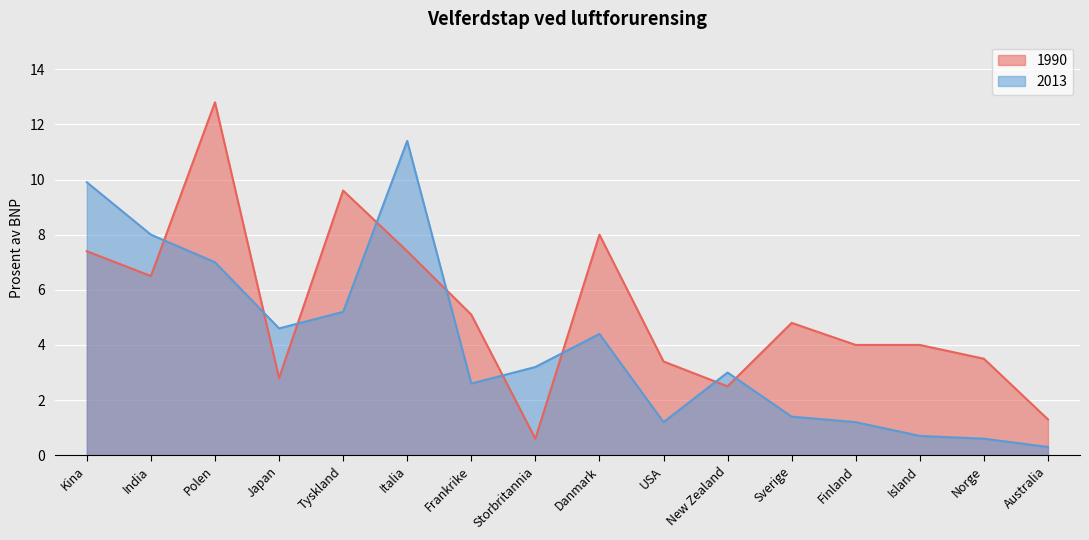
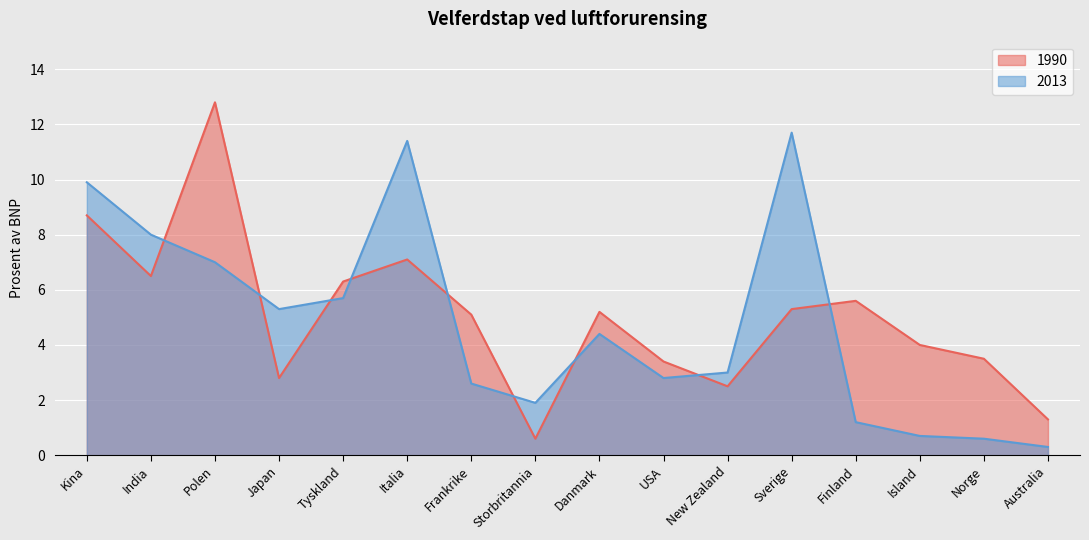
  {
    "1990": {
-     "Kina": 7.4,
+     "Kina": 8.7,
      "India": 6.5,
      "Polen": 12.8,
      "Japan": 2.8,
-     "Tyskland": 9.6,
-     "Italia": 7.4,
+     "Tyskland": 6.3,
+     "Italia": 7.1,
      "Frankrike": 5.1,
      "Storbritannia": 0.6,
-     "Danmark": 8.0,
+     "Danmark": 5.2,
      "USA": 3.4,
      "New Zealand": 2.5,
-     "Sverige": 4.8,
-     "Finland": 4.0,
+     "Sverige": 5.3,
+     "Finland": 5.6,
      "Island": 4.0,
      "Norge": 3.5,
      "Australia": 1.3
    },
    "2013": {
      "Kina": 9.9,
      "India": 8.0,
      "Polen": 7.0,
-     "Japan": 4.6,
-     "Tyskland": 5.2,
+     "Japan": 5.3,
+     "Tyskland": 5.7,
      "Italia": 11.4,
      "Frankrike": 2.6,
-     "Storbritannia": 3.2,
+     "Storbritannia": 1.9,
      "Danmark": 4.4,
-     "USA": 1.2,
+     "USA": 2.8,
      "New Zealand": 3.0,
-     "Sverige": 1.4,
+     "Sverige": 11.7,
      "Finland": 1.2,
      "Island": 0.7,
      "Norge": 0.6,
      "Australia": 0.3
    }
  }
